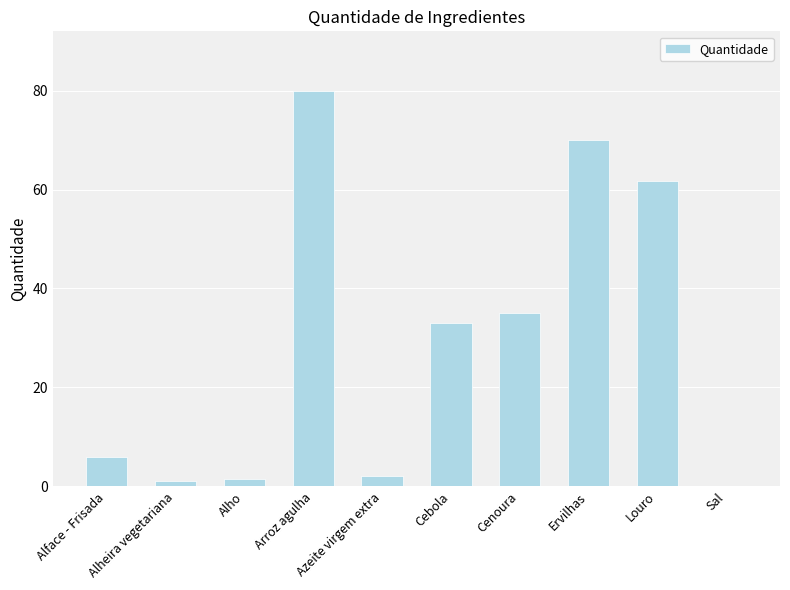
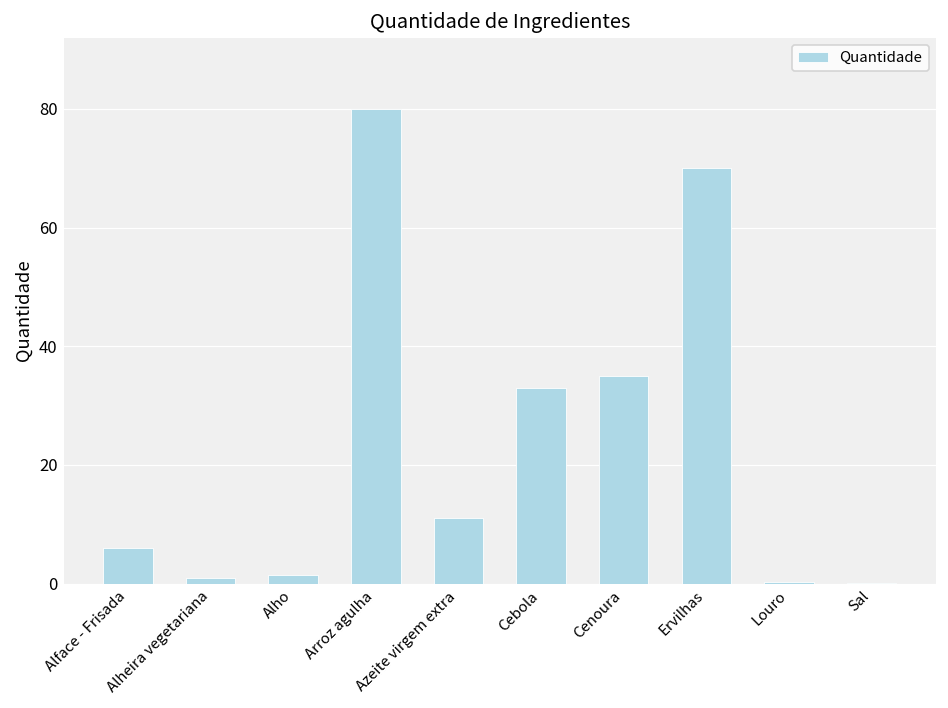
  {
    "Alface - Frisada": 6,
    "Alheira vegetariana": 1,
    "Alho": 2,
    "Arroz agulha": 80,
-   "Azeite virgem extra": 2,
+   "Azeite virgem extra": 11,
    "Cebola": 33,
    "Cenoura": 35,
    "Ervilhas": 70,
-   "Louro": 62
+   "Louro": 0
  }
